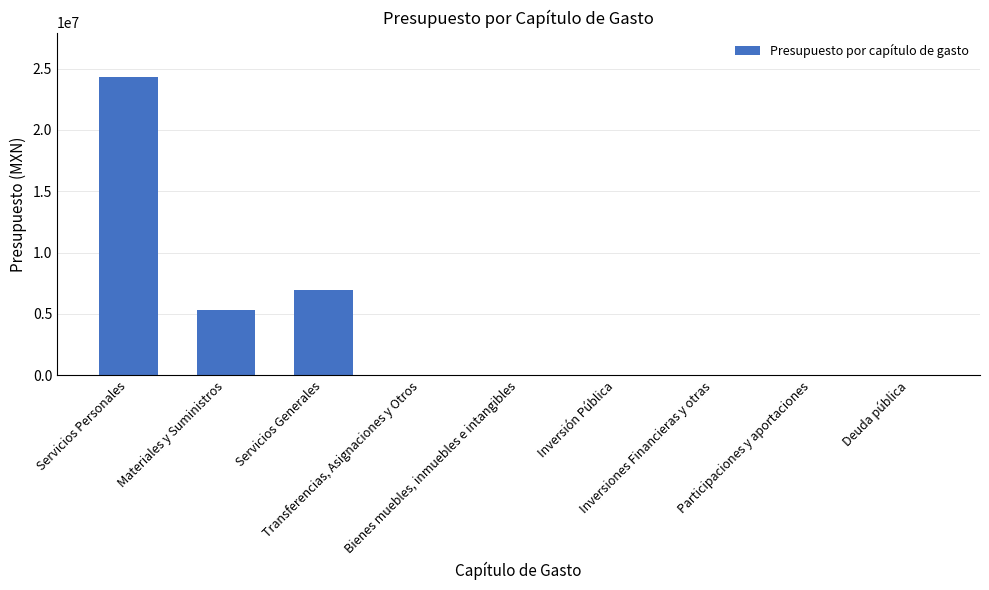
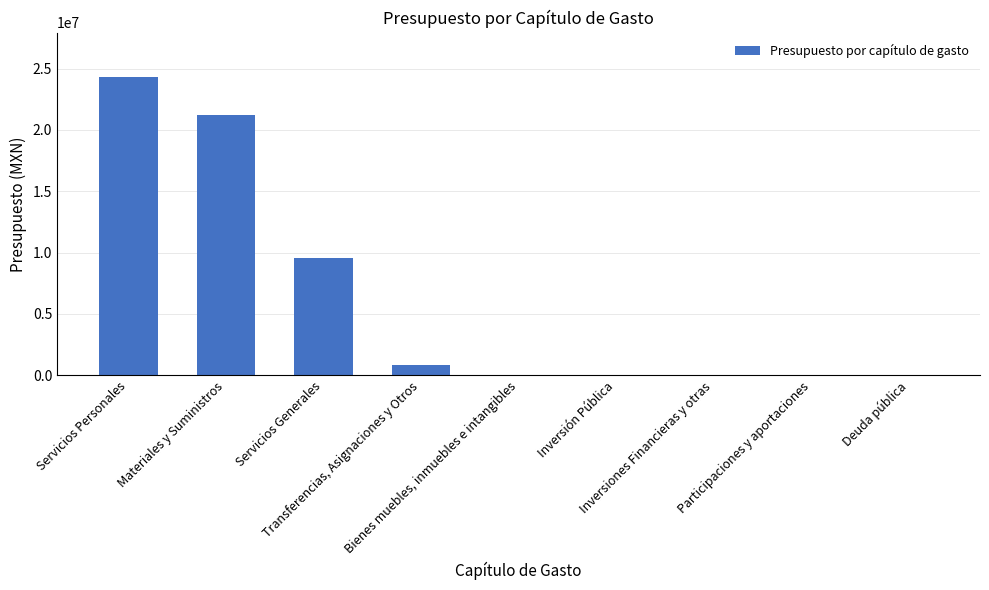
  {
    "Servicios Personales": 24300000,
-   "Materiales y Suministros": 5300000,
-   "Servicios Generales": 6900000,
-   "Transferencias, Asignaciones y Otros": 100000,
+   "Materiales y Suministros": 21200000,
+   "Servicios Generales": 9600000,
+   "Transferencias, Asignaciones y Otros": 800000,
    "Bienes muebles, inmuebles e intangibles": 0,
    "Inversión Pública": 0,
    "Inversiones Financieras y otras": 0,
    "Participaciones y aportaciones": 0,
    "Deuda pública": 0
  }
